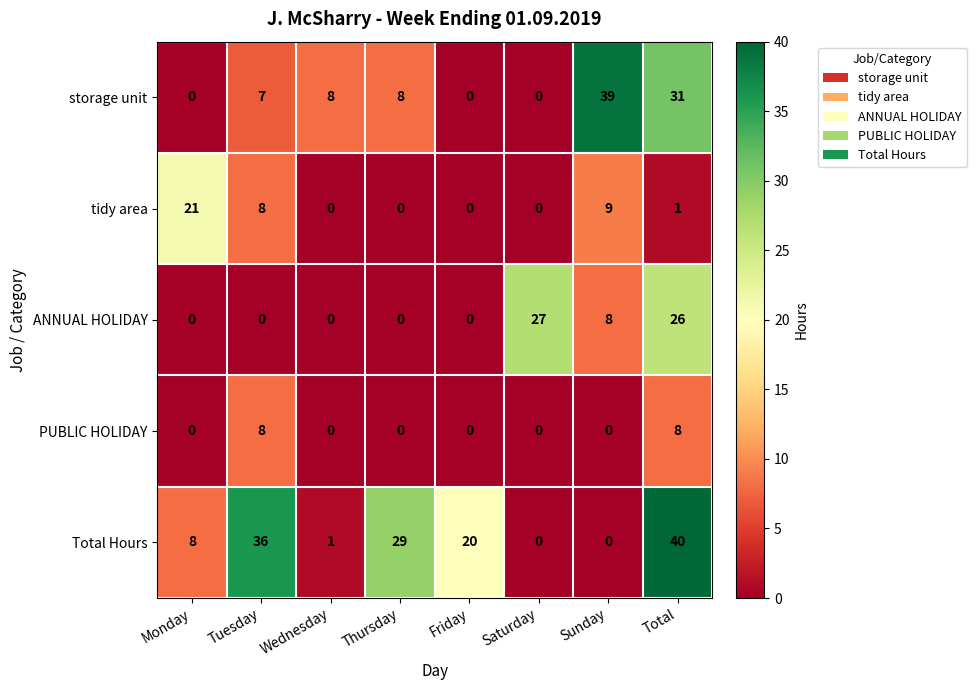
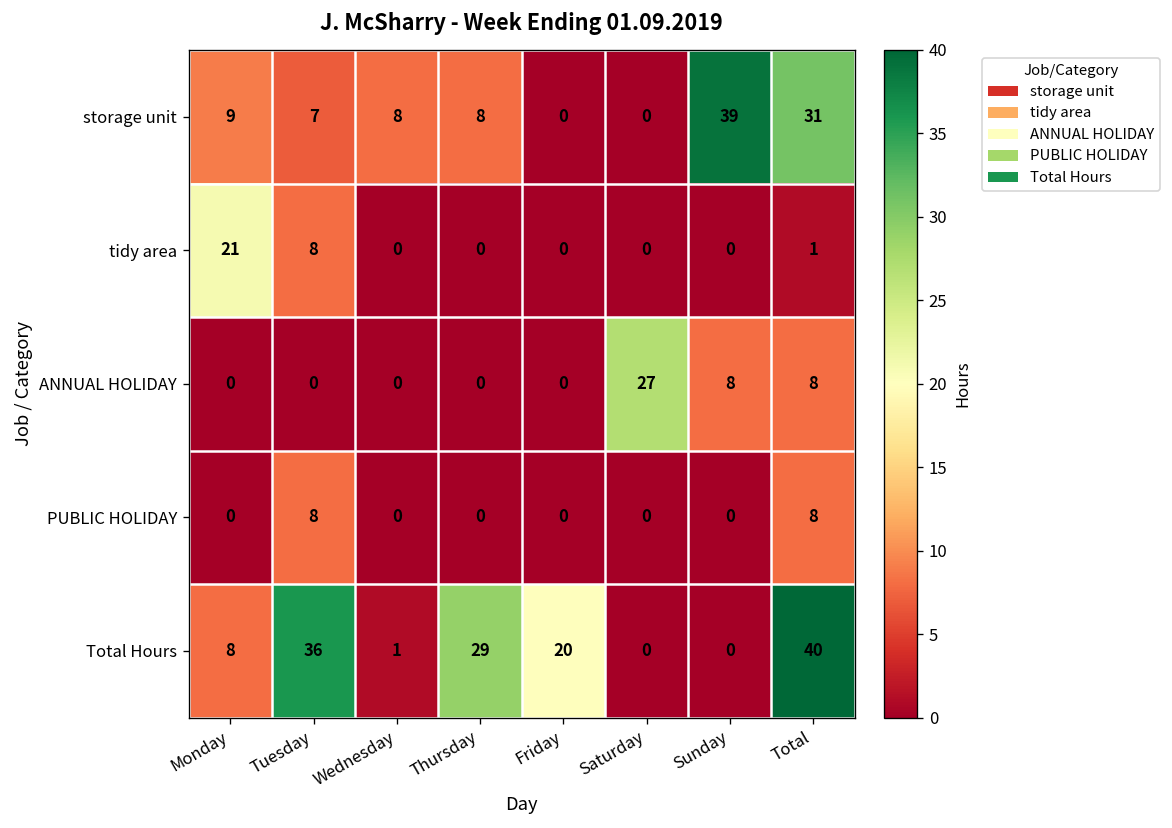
  {
    "storage unit": {
-     "Monday": 0,
+     "Monday": 9,
      "Tuesday": 7,
      "Wednesday": 8,
      "Thursday": 8,
      "Friday": 0,
      "Saturday": 0,
      "Sunday": 39,
      "Total": 31
    },
    "tidy area": {
      "Monday": 21,
      "Tuesday": 8,
      "Wednesday": 0,
      "Thursday": 0,
      "Friday": 0,
      "Saturday": 0,
-     "Sunday": 9,
+     "Sunday": 0,
      "Total": 1
    },
    "ANNUAL HOLIDAY": {
      "Monday": 0,
      "Tuesday": 0,
      "Wednesday": 0,
      "Thursday": 0,
      "Friday": 0,
      "Saturday": 27,
      "Sunday": 8,
-     "Total": 26
+     "Total": 8
    },
    "PUBLIC HOLIDAY": {
      "Monday": 0,
      "Tuesday": 8,
      "Wednesday": 0,
      "Thursday": 0,
      "Friday": 0,
      "Saturday": 0,
      "Sunday": 0,
      "Total": 8
    },
    "Total Hours": {
      "Monday": 8,
      "Tuesday": 36,
      "Wednesday": 1,
      "Thursday": 29,
      "Friday": 20,
      "Saturday": 0,
      "Sunday": 0,
      "Total": 40
    }
  }
